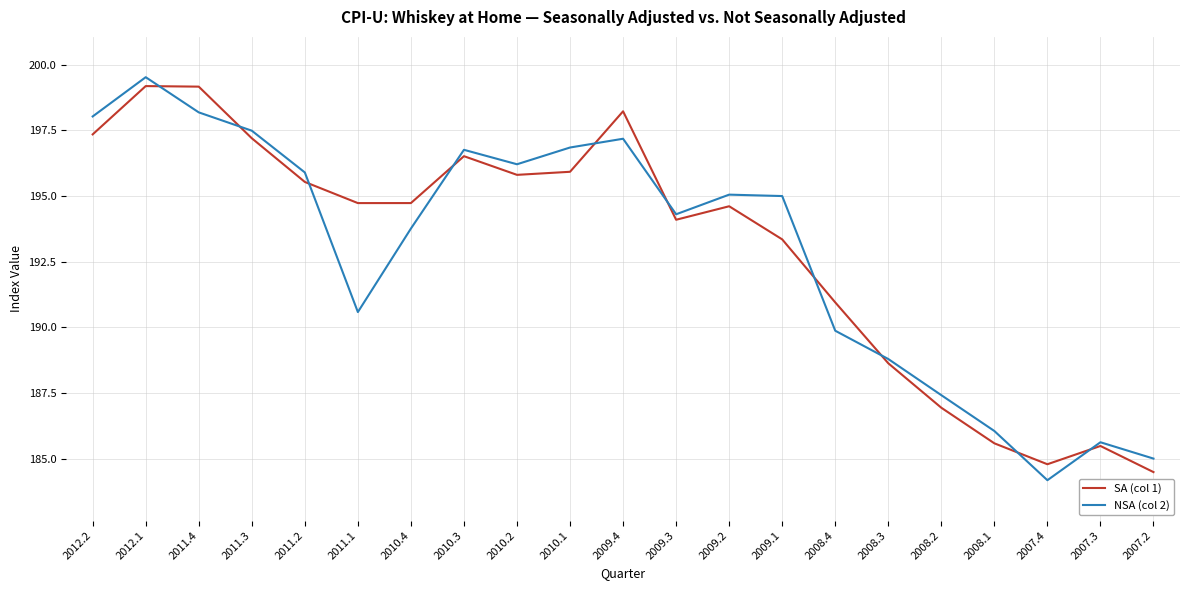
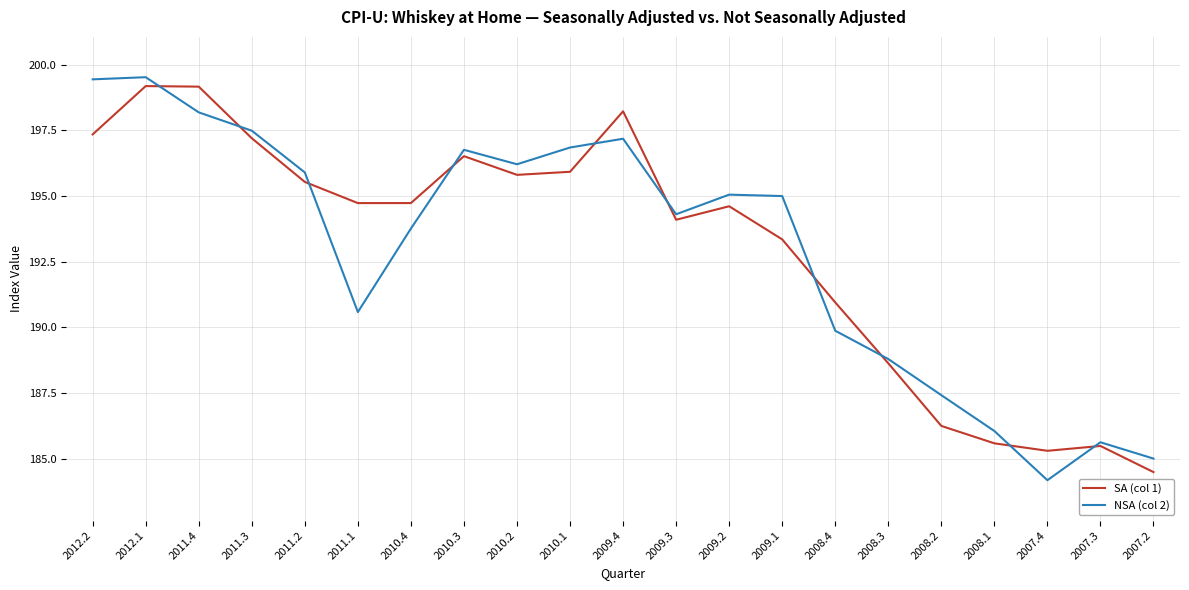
  {
    "SA (col 1)": {
      "2012.2": 197.3,
      "2012.1": 199.2,
      "2011.4": 199.2,
      "2011.3": 197.2,
      "2011.2": 195.5,
      "2011.1": 194.7,
      "2010.4": 194.7,
      "2010.3": 196.5,
      "2010.2": 195.8,
      "2010.1": 195.9,
      "2009.4": 198.2,
      "2009.3": 194.1,
      "2009.2": 194.6,
      "2009.1": 193.3,
      "2008.4": 190.9,
      "2008.3": 188.6,
-     "2008.2": 186.9,
+     "2008.2": 186.2,
      "2008.1": 185.6,
-     "2007.4": 184.8,
+     "2007.4": 185.3,
      "2007.3": 185.5,
      "2007.2": 184.5
    },
    "NSA (col 2)": {
-     "2012.2": 198.0,
+     "2012.2": 199.4,
      "2012.1": 199.5,
      "2011.4": 198.2,
      "2011.3": 197.5,
      "2011.2": 195.9,
      "2011.1": 190.6,
      "2010.4": 193.8,
      "2010.3": 196.8,
      "2010.2": 196.2,
      "2010.1": 196.8,
      "2009.4": 197.2,
      "2009.3": 194.3,
      "2009.2": 195.1,
      "2009.1": 195.0,
      "2008.4": 189.9,
      "2008.3": 188.8,
      "2008.2": 187.4,
      "2008.1": 186.1,
      "2007.4": 184.2,
      "2007.3": 185.6,
      "2007.2": 185.0
    }
  }
